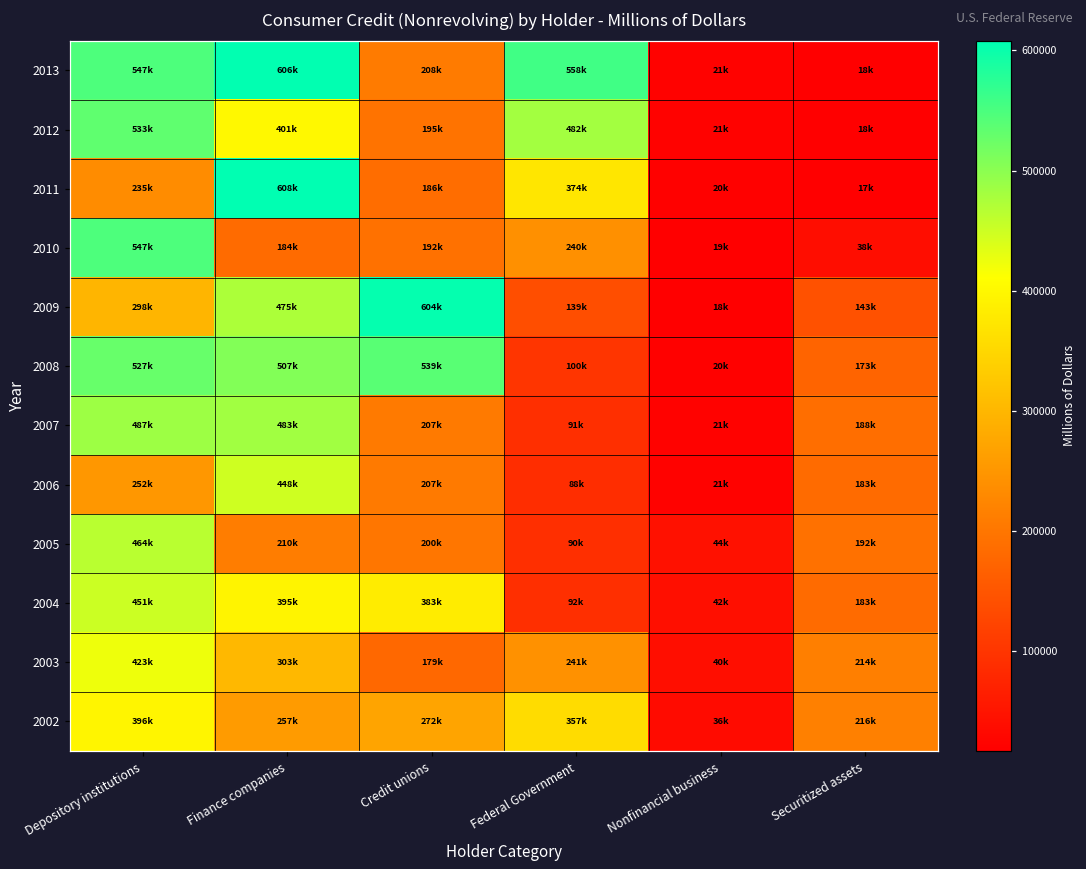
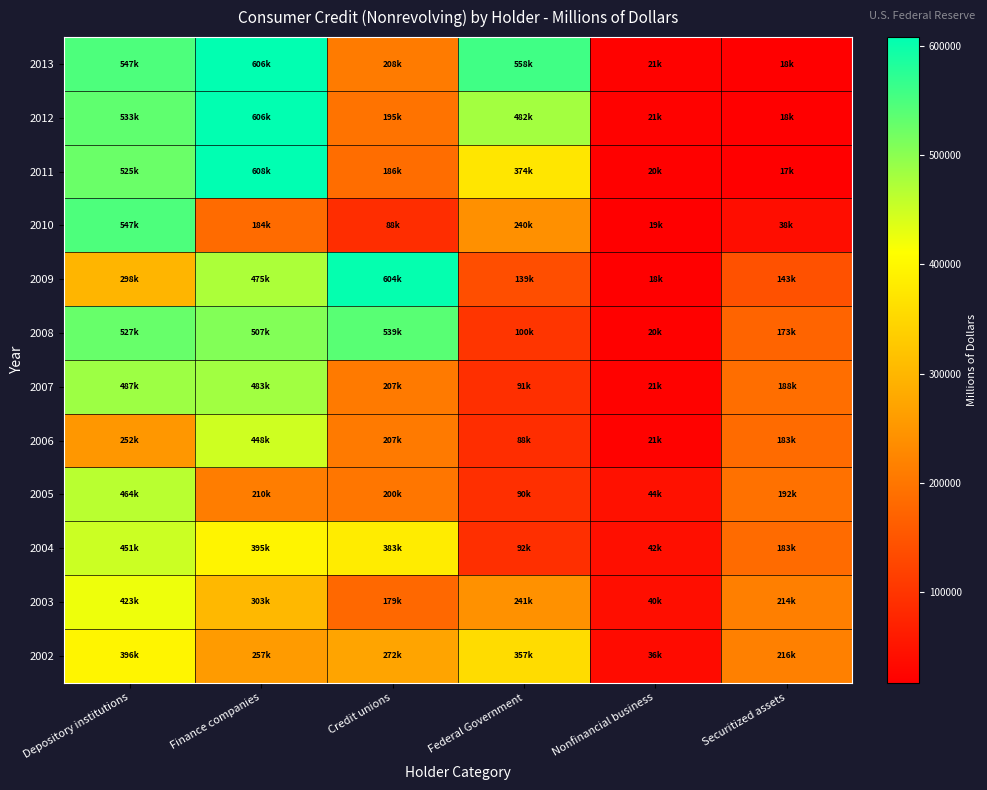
  {
    "2013": {
      "Depository institutions": "547k",
      "Finance companies": "606k",
      "Credit unions": "208k",
      "Federal Government": "558k",
      "Nonfinancial business": "21k",
      "Securitized assets": "18k"
    },
    "2012": {
      "Depository institutions": "533k",
-     "Finance companies": "401k",
+     "Finance companies": "606k",
      "Credit unions": "195k",
      "Federal Government": "482k",
      "Nonfinancial business": "21k",
      "Securitized assets": "18k"
    },
    "2011": {
-     "Depository institutions": "235k",
+     "Depository institutions": "525k",
      "Finance companies": "608k",
      "Credit unions": "186k",
      "Federal Government": "374k",
      "Nonfinancial business": "20k",
      "Securitized assets": "17k"
    },
    "2010": {
      "Depository institutions": "547k",
      "Finance companies": "184k",
-     "Credit unions": "192k",
+     "Credit unions": "88k",
      "Federal Government": "240k",
      "Nonfinancial business": "19k",
      "Securitized assets": "38k"
    },
    "2009": {
      "Depository institutions": "298k",
      "Finance companies": "475k",
      "Credit unions": "604k",
      "Federal Government": "139k",
      "Nonfinancial business": "18k",
      "Securitized assets": "143k"
    },
    "2008": {
      "Depository institutions": "527k",
      "Finance companies": "507k",
      "Credit unions": "539k",
      "Federal Government": "100k",
      "Nonfinancial business": "20k",
      "Securitized assets": "173k"
    },
    "2007": {
      "Depository institutions": "487k",
      "Finance companies": "483k",
      "Credit unions": "207k",
      "Federal Government": "91k",
      "Nonfinancial business": "21k",
      "Securitized assets": "188k"
    },
    "2006": {
      "Depository institutions": "252k",
      "Finance companies": "448k",
      "Credit unions": "207k",
      "Federal Government": "88k",
      "Nonfinancial business": "21k",
      "Securitized assets": "183k"
    },
    "2005": {
      "Depository institutions": "464k",
      "Finance companies": "210k",
      "Credit unions": "200k",
      "Federal Government": "90k",
      "Nonfinancial business": "44k",
      "Securitized assets": "192k"
    },
    "2004": {
      "Depository institutions": "451k",
      "Finance companies": "395k",
      "Credit unions": "383k",
      "Federal Government": "92k",
      "Nonfinancial business": "42k",
      "Securitized assets": "183k"
    },
    "2003": {
      "Depository institutions": "423k",
      "Finance companies": "303k",
      "Credit unions": "179k",
      "Federal Government": "241k",
      "Nonfinancial business": "40k",
      "Securitized assets": "214k"
    },
    "2002": {
      "Depository institutions": "396k",
      "Finance companies": "257k",
      "Credit unions": "272k",
      "Federal Government": "357k",
      "Nonfinancial business": "36k",
      "Securitized assets": "216k"
    }
  }
